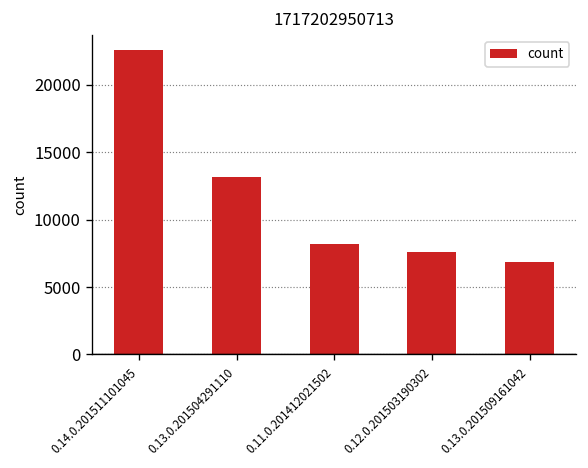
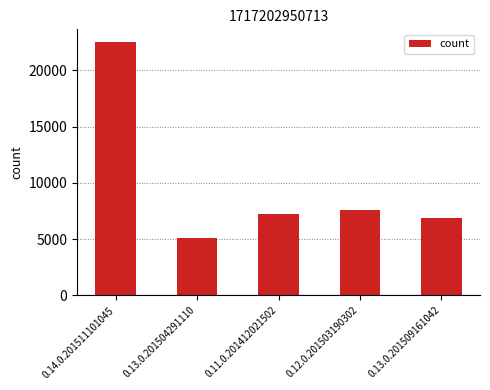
  {
    "0.14.0.201511101045": 22500,
-   "0.13.0.201504291110": 13100,
-   "0.11.0.201412021502": 8200,
+   "0.13.0.201504291110": 5100,
+   "0.11.0.201412021502": 7300,
    "0.12.0.201503190302": 7600,
    "0.13.0.201509161042": 6800
  }
